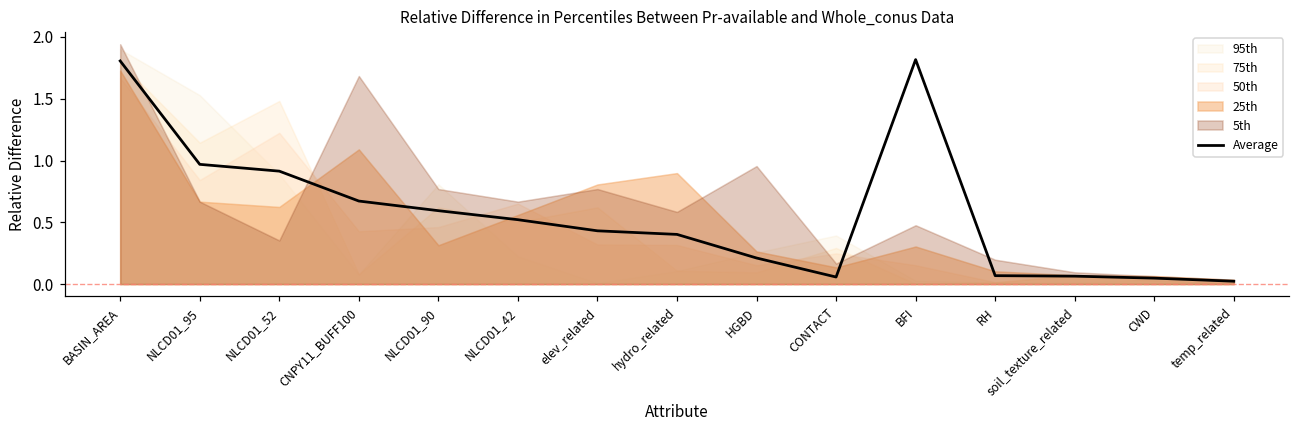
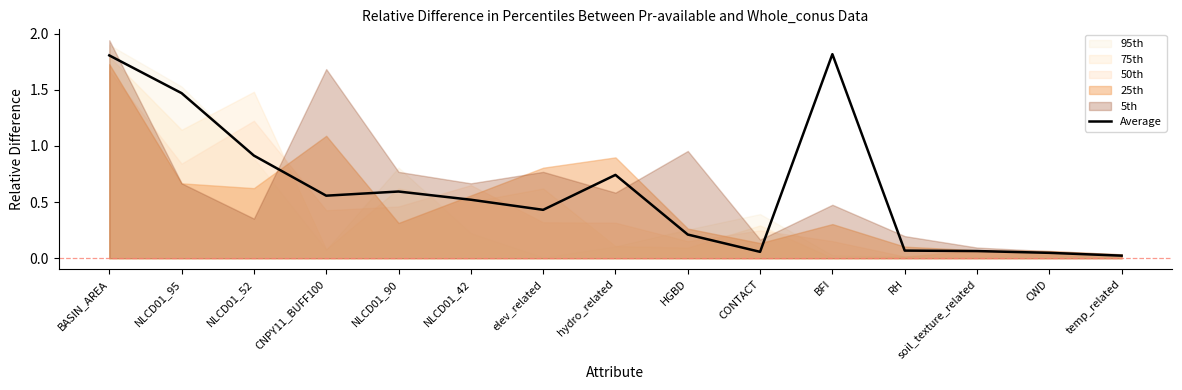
  {
    "Average": {
-     "NLCD01_95": 0.97,
+     "NLCD01_95": 1.47,
      "NLCD01_52": 0.91,
-     "CNPY11_BUFF100": 0.67,
+     "CNPY11_BUFF100": 0.56,
      "NLCD01_90": 0.59,
      "elev_related": 0.43,
-     "hydro_related": 0.40,
+     "hydro_related": 0.74,
      "HGBD": 0.21,
      "CONTACT": 0.06,
      "BFI": 1.82,
      "RH": 0.07
    }
  }
